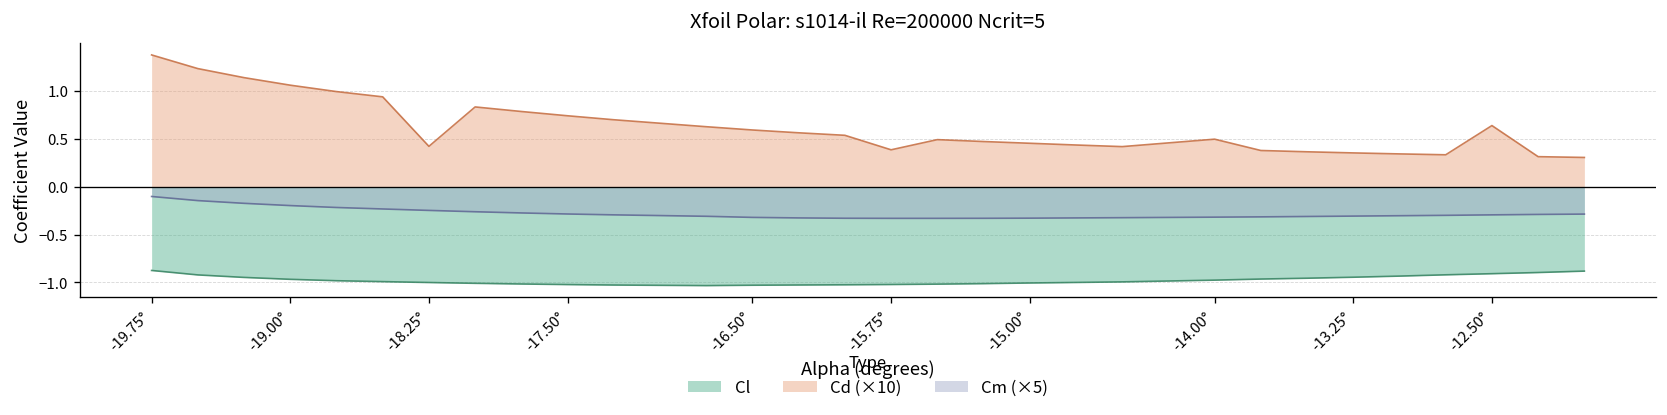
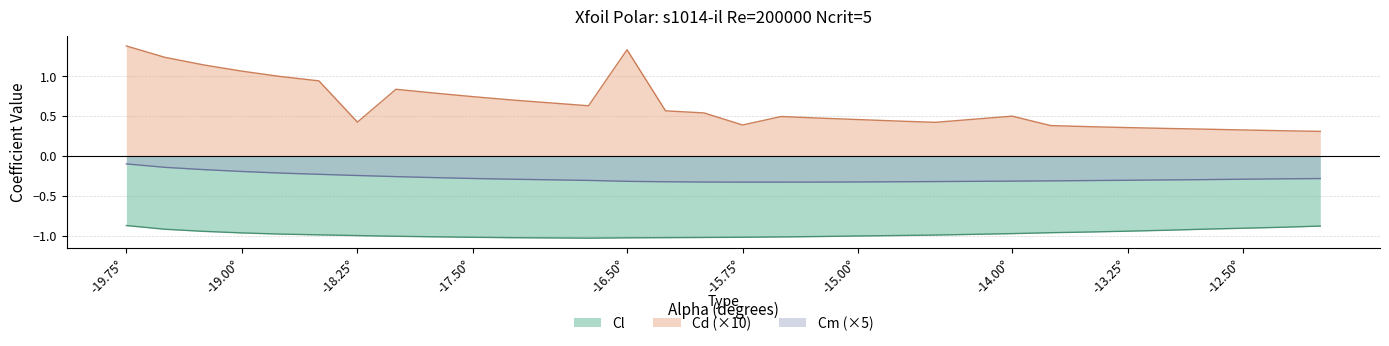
  {
    "Cd (×10)": {
      "-19.75°": 1.4,
      "-19.00°": 1.1,
      "-18.25°": 0.4,
      "-17.50°": 0.7,
-     "-16.50°": 0.6,
+     "-16.50°": 1.3,
      "-15.75°": 0.4,
      "-15.00°": 0.5,
      "-14.00°": 0.5,
      "-13.25°": 0.4,
-     "-12.50°": 0.6
+     "-12.50°": 0.3
    }
  }
